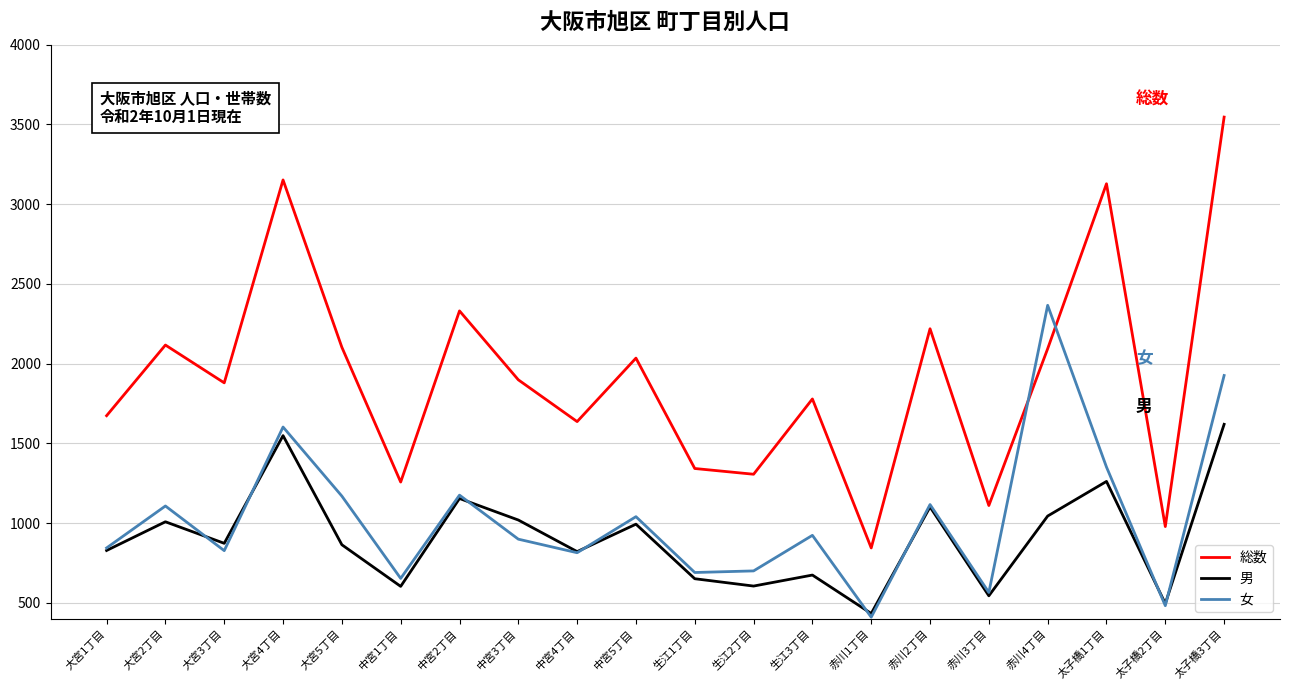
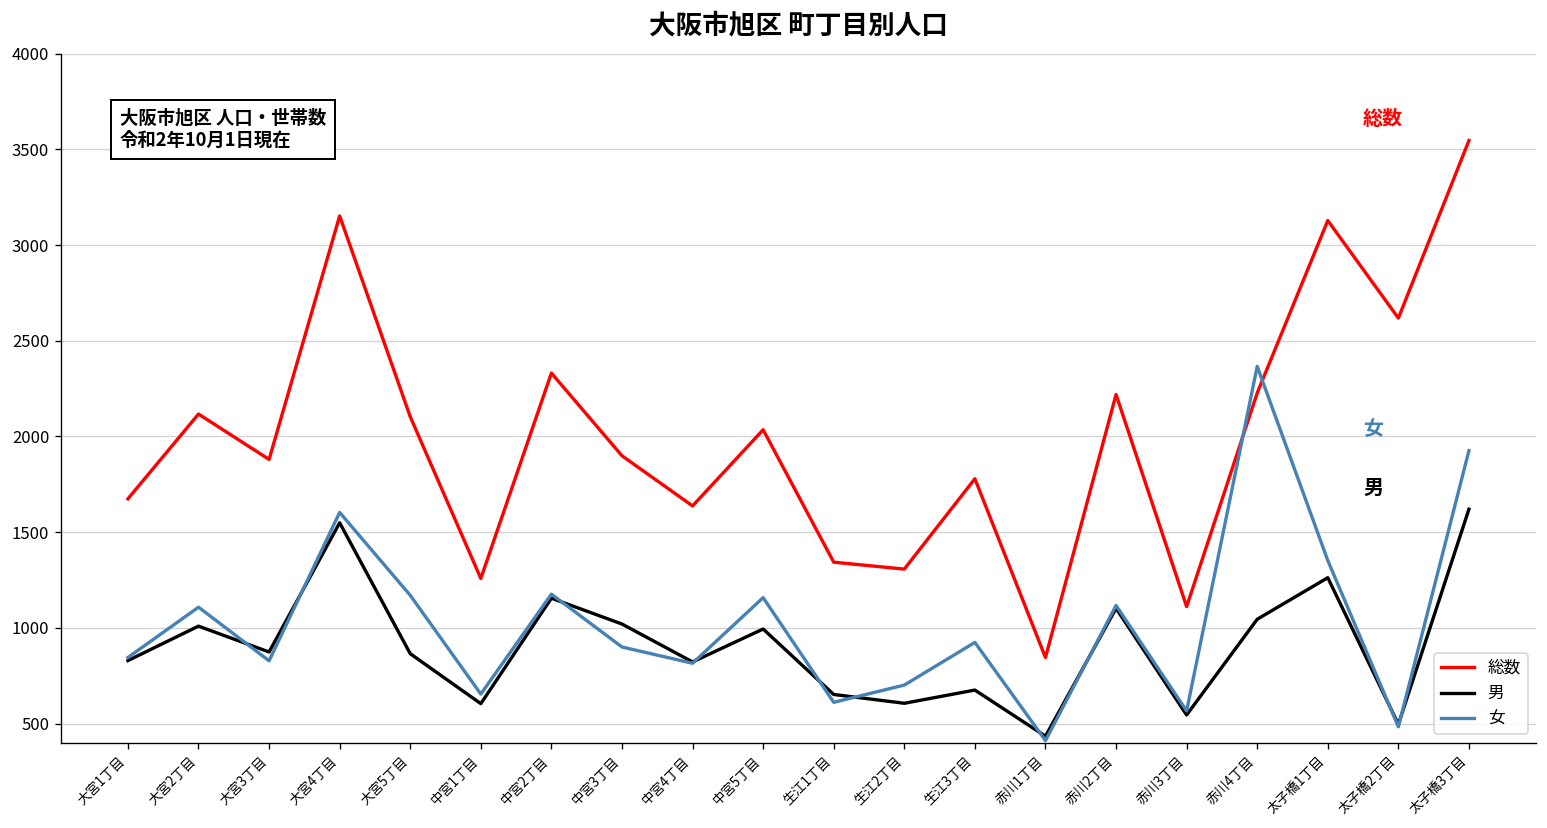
  {
    "総数": {
      "大宮1丁目": 1670,
      "大宮2丁目": 2120,
      "大宮3丁目": 1880,
      "大宮4丁目": 3150,
      "大宮5丁目": 2100,
      "中宮1丁目": 1260,
      "中宮2丁目": 2330,
      "中宮3丁目": 1900,
      "中宮4丁目": 1640,
      "中宮5丁目": 2040,
      "生江1丁目": 1340,
      "生江2丁目": 1310,
      "生江3丁目": 1780,
      "赤川1丁目": 850,
      "赤川2丁目": 2220,
      "赤川3丁目": 1110,
-     "赤川4丁目": 2090,
+     "赤川4丁目": 2230,
      "太子橋1丁目": 3130,
-     "太子橋2丁目": 980,
+     "太子橋2丁目": 2620,
      "太子橋3丁目": 3550
    },
    "男": {
      "大宮1丁目": 830,
      "大宮2丁目": 1010,
      "大宮3丁目": 870,
      "大宮4丁目": 1550,
      "大宮5丁目": 870,
      "中宮1丁目": 600,
      "中宮2丁目": 1160,
      "中宮3丁目": 1020,
      "中宮5丁目": 990,
      "生江1丁目": 650,
      "生江2丁目": 610,
      "生江3丁目": 680,
      "赤川1丁目": 430,
      "赤川3丁目": 550,
      "赤川4丁目": 1050,
      "太子橋1丁目": 1260,
      "太子橋3丁目": 1620
    },
    "女": {
      "大宮1丁目": 850,
      "大宮2丁目": 1110,
      "大宮3丁目": 830,
      "大宮4丁目": 1600,
      "大宮5丁目": 1170,
      "中宮1丁目": 650,
      "中宮2丁目": 1180,
      "中宮3丁目": 900,
-     "中宮5丁目": 1040,
-     "生江1丁目": 690,
+     "中宮5丁目": 1160,
+     "生江1丁目": 610,
      "生江2丁目": 700,
      "生江3丁目": 920,
      "赤川1丁目": 410,
      "赤川3丁目": 570,
      "赤川4丁目": 2370,
      "太子橋1丁目": 1350,
      "太子橋3丁目": 1930
    }
  }
